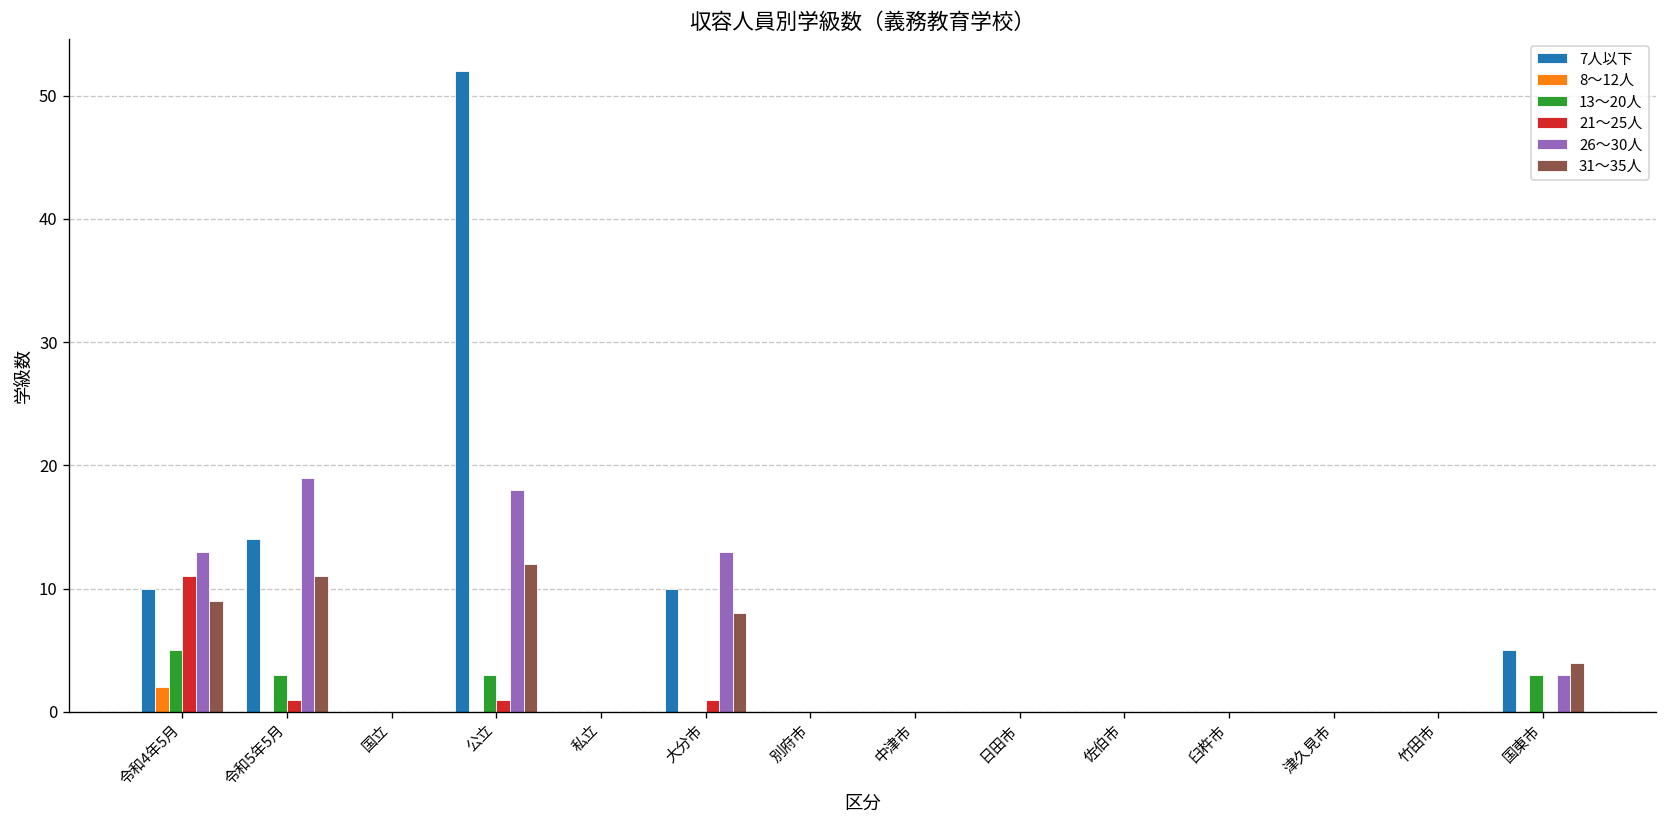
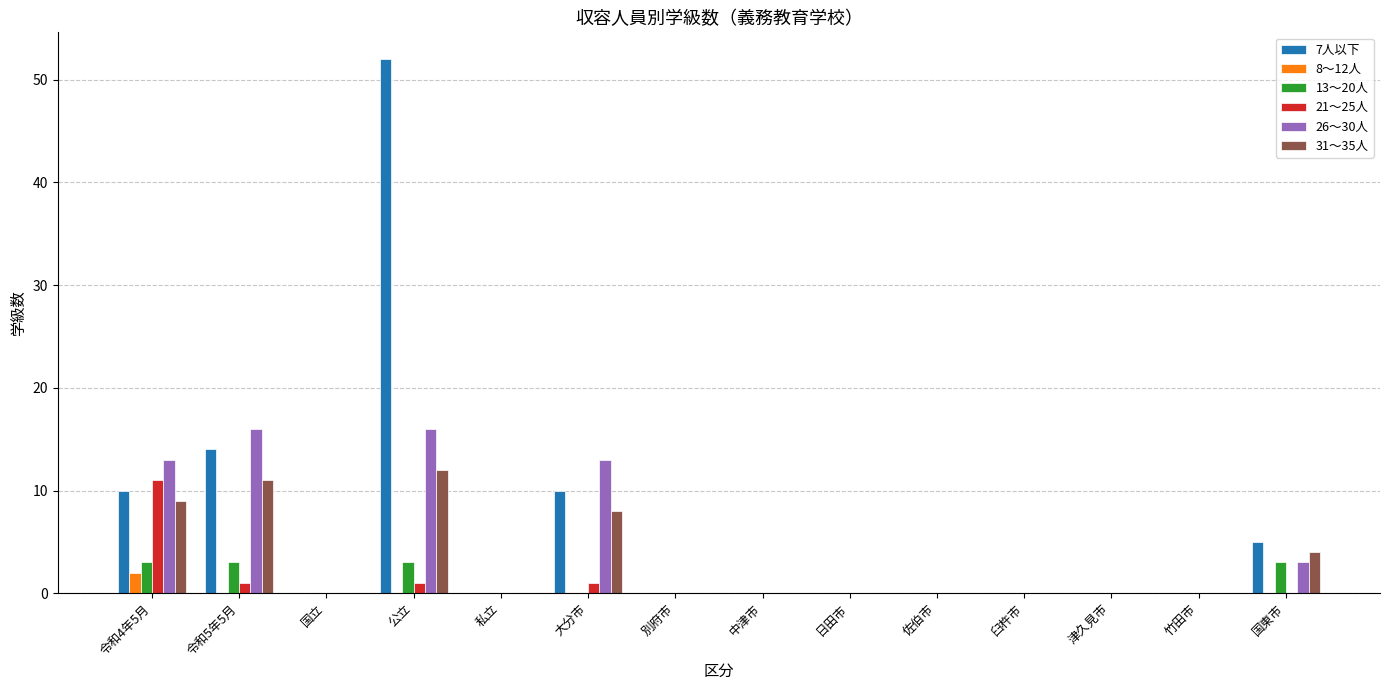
  {
    "7人以下": {
      "令和4年5月": 10,
      "令和5年5月": 14,
      "国立": 0,
      "公立": 52,
      "私立": 0,
      "大分市": 10,
      "別府市": 0,
      "中津市": 0,
      "日田市": 0,
      "佐伯市": 0,
      "臼杵市": 0,
      "津久見市": 0,
      "竹田市": 0,
      "国東市": 5
    },
    "8～12人": {
      "令和4年5月": 2,
      "令和5年5月": 0,
      "国立": 0,
      "公立": 0,
      "私立": 0,
      "大分市": 0,
      "別府市": 0,
      "中津市": 0,
      "日田市": 0,
      "佐伯市": 0,
      "臼杵市": 0,
      "津久見市": 0,
      "竹田市": 0,
      "国東市": 0
    },
    "13～20人": {
-     "令和4年5月": 5,
+     "令和4年5月": 3,
      "令和5年5月": 3,
      "国立": 0,
      "公立": 3,
      "私立": 0,
      "大分市": 0,
      "別府市": 0,
      "中津市": 0,
      "日田市": 0,
      "佐伯市": 0,
      "臼杵市": 0,
      "津久見市": 0,
      "竹田市": 0,
      "国東市": 3
    },
    "21～25人": {
      "令和4年5月": 11,
      "令和5年5月": 1,
      "国立": 0,
      "公立": 1,
      "私立": 0,
      "大分市": 1,
      "別府市": 0,
      "中津市": 0,
      "日田市": 0,
      "佐伯市": 0,
      "臼杵市": 0,
      "津久見市": 0,
      "竹田市": 0,
      "国東市": 0
    },
    "26～30人": {
      "令和4年5月": 13,
-     "令和5年5月": 19,
+     "令和5年5月": 16,
      "国立": 0,
-     "公立": 18,
+     "公立": 16,
      "私立": 0,
      "大分市": 13,
      "別府市": 0,
      "中津市": 0,
      "日田市": 0,
      "佐伯市": 0,
      "臼杵市": 0,
      "津久見市": 0,
      "竹田市": 0,
      "国東市": 3
    },
    "31～35人": {
      "令和4年5月": 9,
      "令和5年5月": 11,
      "国立": 0,
      "公立": 12,
      "私立": 0,
      "大分市": 8,
      "別府市": 0,
      "中津市": 0,
      "日田市": 0,
      "佐伯市": 0,
      "臼杵市": 0,
      "津久見市": 0,
      "竹田市": 0,
      "国東市": 4
    }
  }
